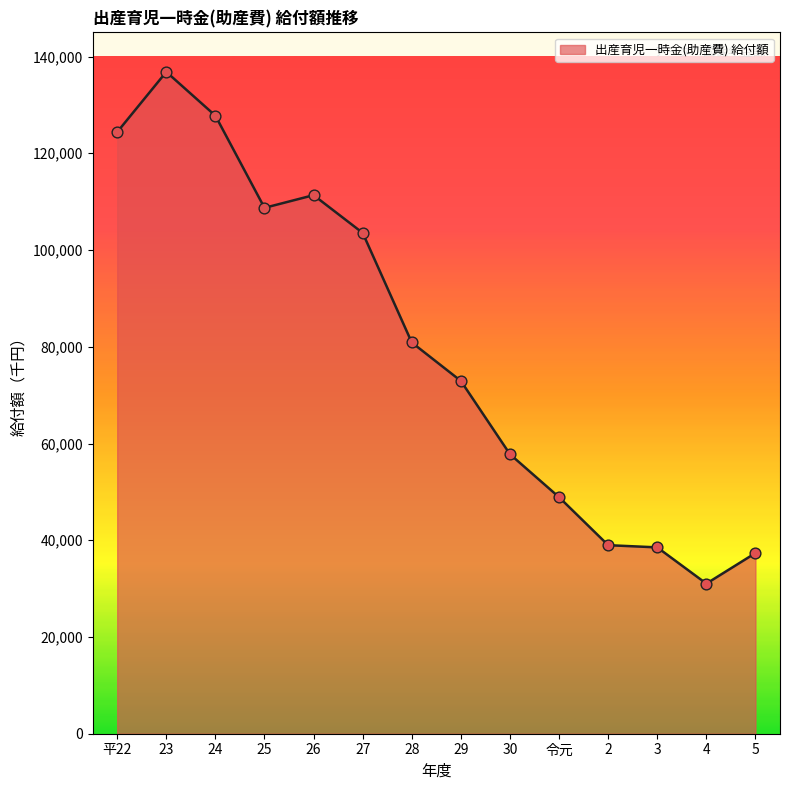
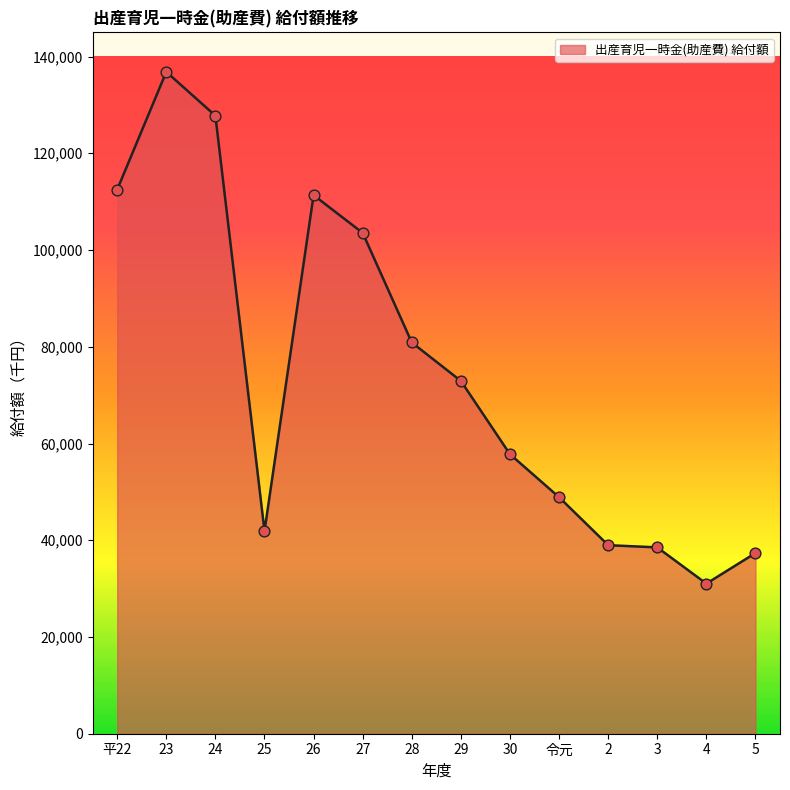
  {
-   "平22": "124,000",
+   "平22": "112,000",
    "23": "137,000",
    "24": "128,000",
-   "25": "109,000",
+   "25": "42,000",
    "26": "111,000",
    "27": "104,000",
    "28": "81,000",
    "29": "73,000",
    "30": "58,000",
    "令元": "49,000",
    "2": "39,000",
    "3": "39,000",
    "4": "31,000",
    "5": "37,000"
  }
